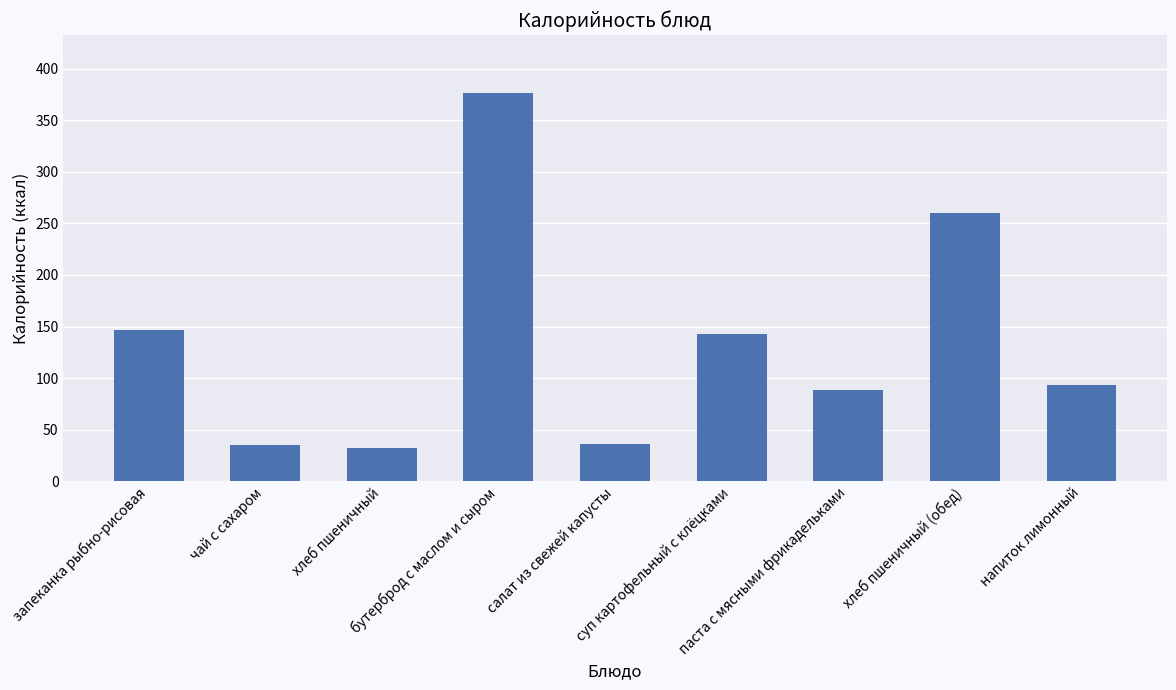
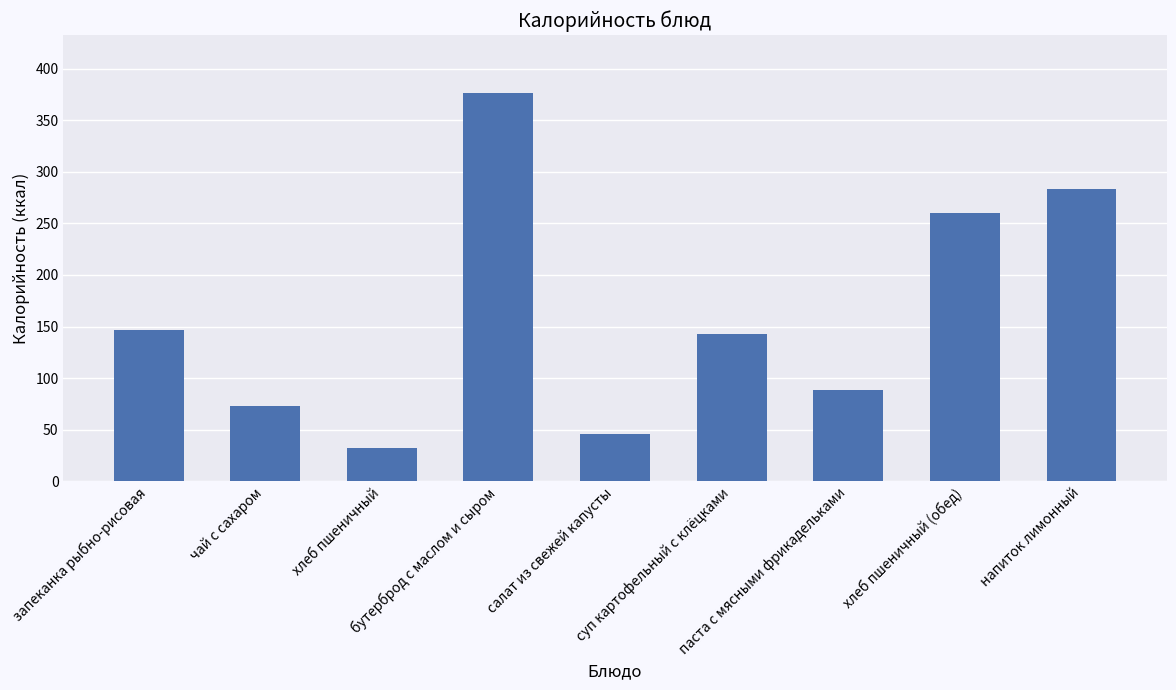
  {
    "запеканка рыбно-рисовая": 147,
-   "чай с сахаром": 35,
+   "чай с сахаром": 73,
    "хлеб пшеничный": 32,
    "бутерброд с маслом и сыром": 376,
-   "салат из свежей капусты": 36,
+   "салат из свежей капусты": 46,
    "суп картофельный с клёцками": 143,
    "паста с мясными фрикадельками": 89,
    "хлеб пшеничный (обед)": 260,
-   "напиток лимонный": 93
+   "напиток лимонный": 283
  }
